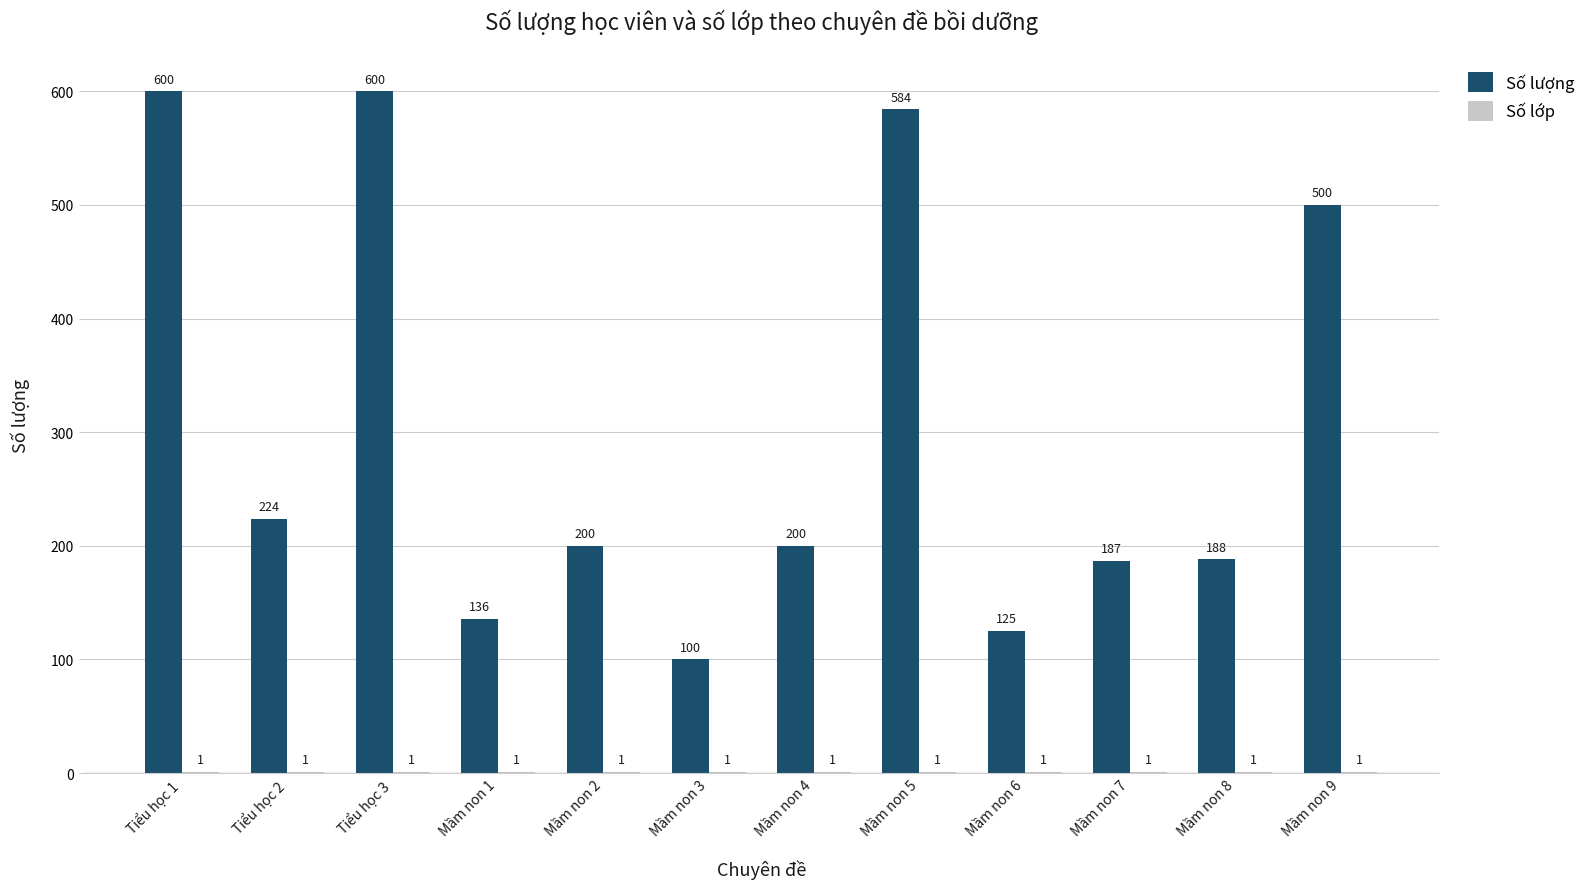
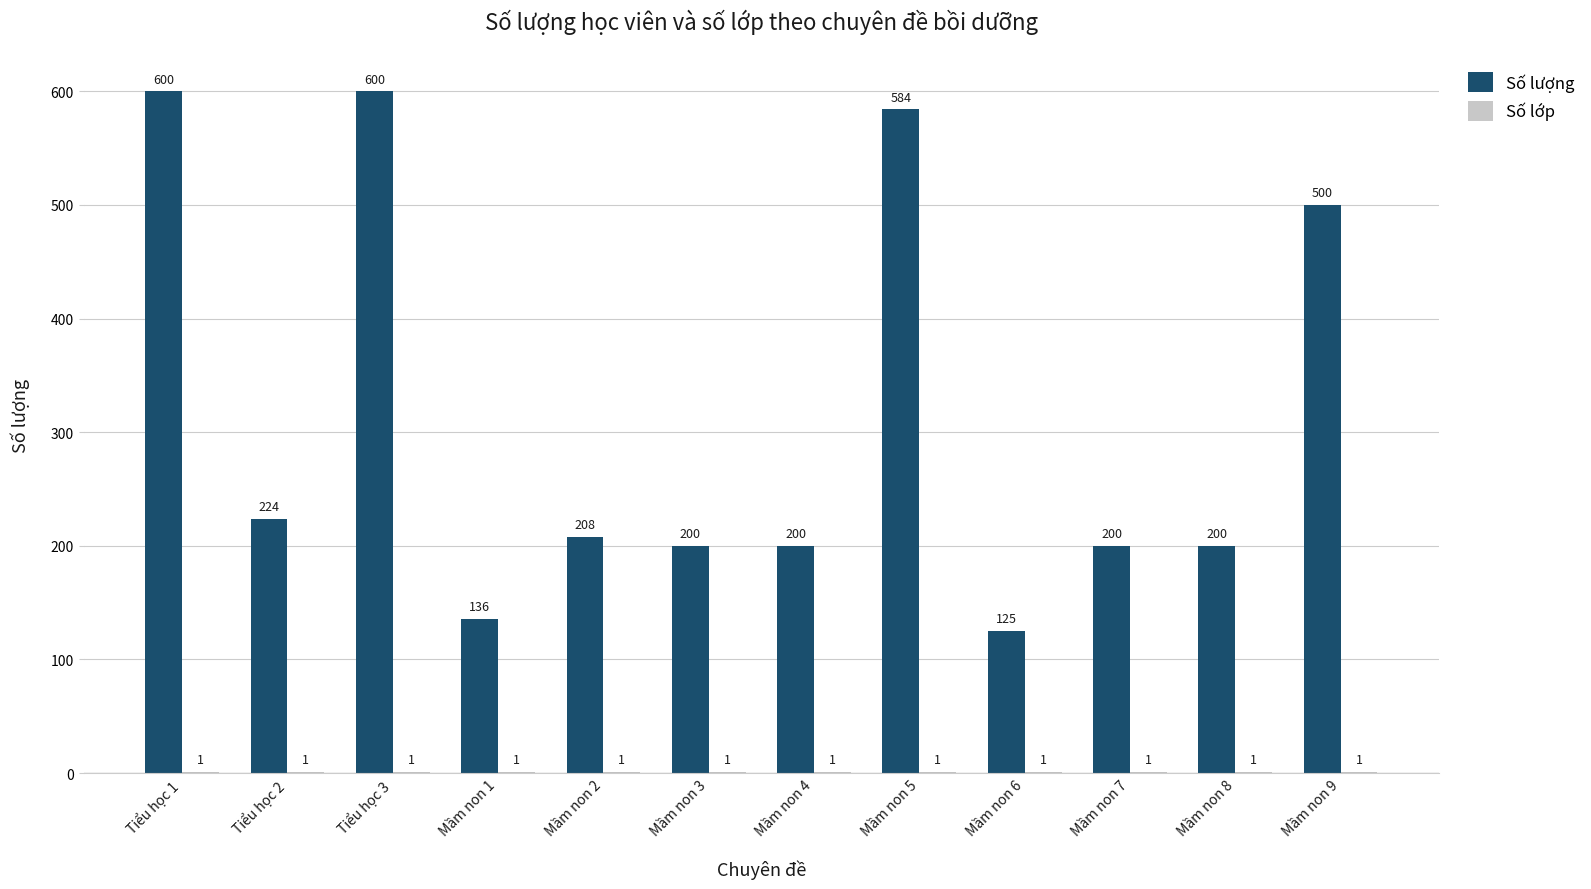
  {
    "Số lượng": {
      "Tiểu học 1": 600,
      "Tiểu học 2": 224,
      "Tiểu học 3": 600,
      "Mầm non 1": 136,
-     "Mầm non 2": 200,
-     "Mầm non 3": 100,
+     "Mầm non 2": 208,
+     "Mầm non 3": 200,
      "Mầm non 4": 200,
      "Mầm non 5": 584,
      "Mầm non 6": 125,
-     "Mầm non 7": 187,
-     "Mầm non 8": 188,
+     "Mầm non 7": 200,
+     "Mầm non 8": 200,
      "Mầm non 9": 500
    },
    "Số lớp": {
      "Tiểu học 1": 1,
      "Tiểu học 2": 1,
      "Tiểu học 3": 1,
      "Mầm non 1": 1,
      "Mầm non 2": 1,
      "Mầm non 3": 1,
      "Mầm non 4": 1,
      "Mầm non 5": 1,
      "Mầm non 6": 1,
      "Mầm non 7": 1,
      "Mầm non 8": 1,
      "Mầm non 9": 1
    }
  }
